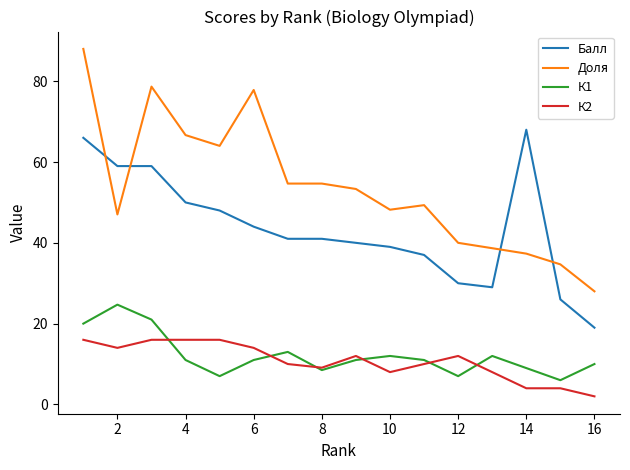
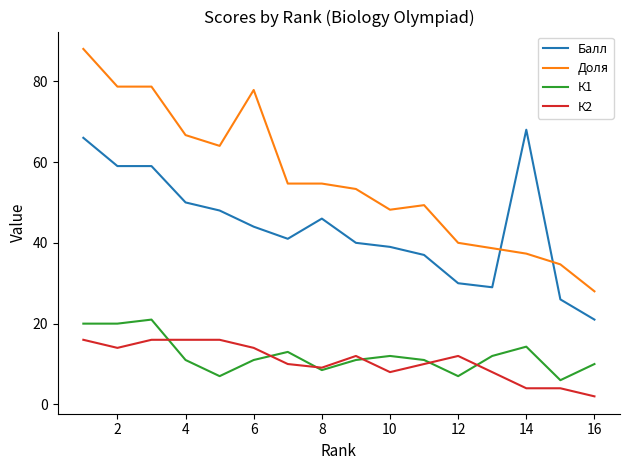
  {
    "Балл": {
      "2": 59,
      "4": 50,
      "6": 44,
-     "8": 41,
+     "8": 46,
      "10": 39,
      "12": 30,
      "14": 68,
-     "16": 19
+     "16": 21
    },
    "Доля": {
-     "2": 47,
+     "2": 79,
      "4": 67,
      "6": 78,
      "8": 55,
      "10": 48,
      "12": 40,
      "14": 37,
      "16": 28
    },
    "К1": {
-     "2": 25,
+     "2": 20,
      "4": 11,
      "6": 11,
      "10": 12,
      "12": 7,
-     "14": 9,
+     "14": 14,
      "16": 10
    },
    "К2": {
      "2": 14,
      "4": 16,
      "6": 14,
      "10": 8,
      "12": 12,
      "14": 4,
      "16": 2
    }
  }
